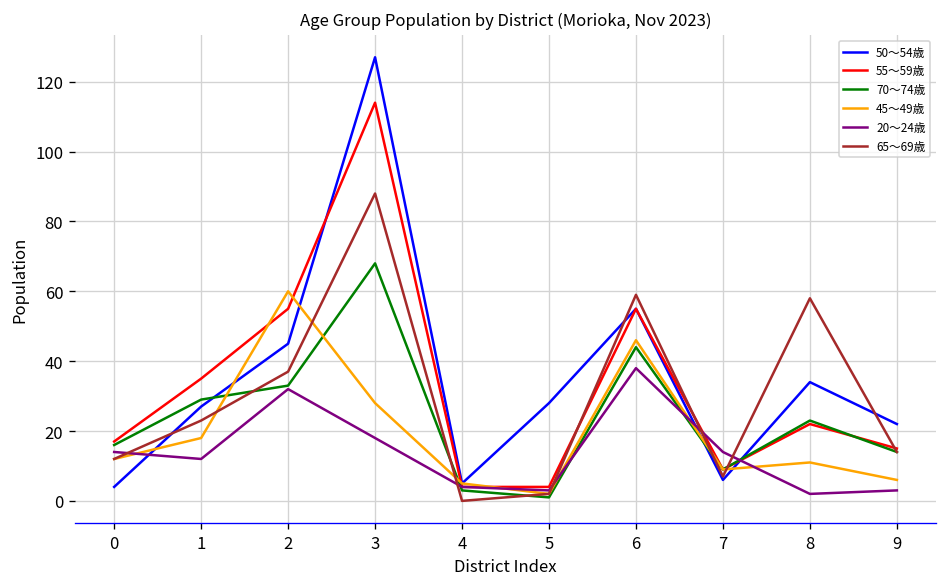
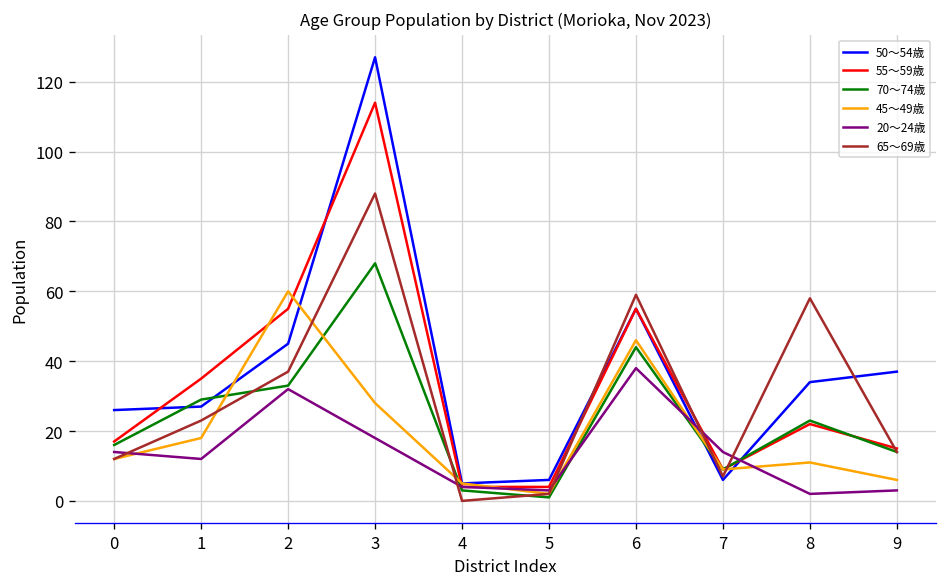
  {
    "50～54歳": {
-     "0": 4,
+     "0": 26,
      "1": 27,
      "2": 45,
      "3": 127,
-     "5": 28,
+     "5": 6,
      "7": 6,
      "8": 34,
-     "9": 22
+     "9": 37
    },
    "55～59歳": {
      "0": 17,
      "1": 35,
      "2": 55,
      "3": 114,
      "5": 4,
      "8": 22,
      "9": 15
    },
    "70～74歳": {
      "0": 16,
      "1": 29,
      "2": 33,
      "3": 68,
      "4": 3,
      "5": 1,
      "6": 44,
      "8": 23
    },
    "45～49歳": {
      "1": 18,
      "2": 60,
      "3": 28,
      "6": 46,
      "8": 11,
      "9": 6
    },
    "20～24歳": {
      "0": 14,
      "1": 12,
      "2": 32,
      "3": 18,
      "5": 3,
      "6": 38,
      "7": 14,
      "8": 2,
      "9": 3
    },
    "65～69歳": {
      "1": 23,
      "2": 37,
      "3": 88,
      "4": 0,
      "6": 59,
      "7": 7,
      "8": 58
    }
  }
